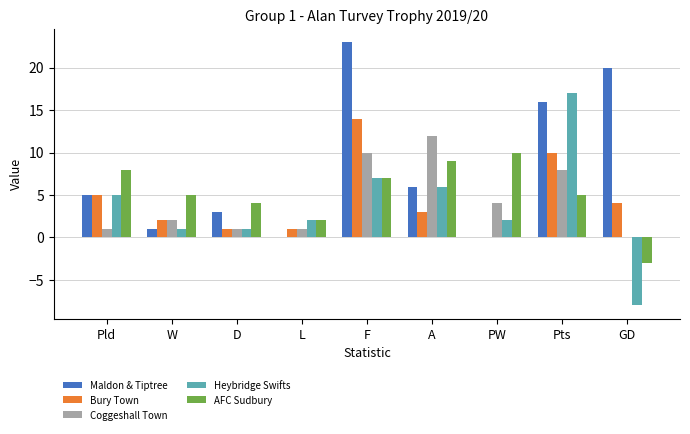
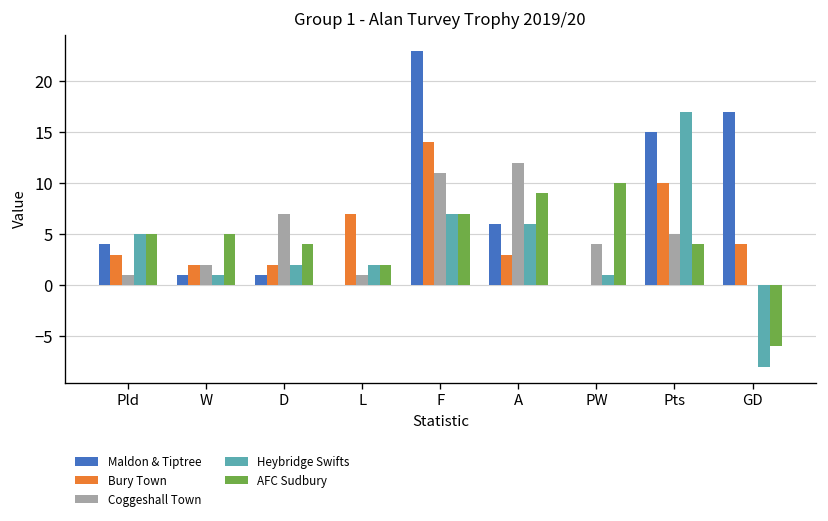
  {
    "Maldon & Tiptree": {
-     "Pld": 5,
+     "Pld": 4,
      "W": 1,
-     "D": 3,
+     "D": 1,
      "L": 0,
      "F": 23,
      "A": 6,
      "PW": 0,
-     "Pts": 16,
-     "GD": 20
+     "Pts": 15,
+     "GD": 17
    },
    "Bury Town": {
-     "Pld": 5,
+     "Pld": 3,
      "W": 2,
-     "D": 1,
-     "L": 1,
+     "D": 2,
+     "L": 7,
      "F": 14,
      "A": 3,
      "PW": 0,
      "Pts": 10,
      "GD": 4
    },
    "Coggeshall Town": {
      "Pld": 1,
      "W": 2,
-     "D": 1,
+     "D": 7,
      "L": 1,
-     "F": 10,
+     "F": 11,
      "A": 12,
      "PW": 4,
-     "Pts": 8,
+     "Pts": 5,
      "GD": 0
    },
    "Heybridge Swifts": {
      "Pld": 5,
      "W": 1,
-     "D": 1,
+     "D": 2,
      "L": 2,
      "F": 7,
      "A": 6,
-     "PW": 2,
+     "PW": 1,
      "Pts": 17,
      "GD": -8
    },
    "AFC Sudbury": {
-     "Pld": 8,
+     "Pld": 5,
      "W": 5,
      "D": 4,
      "L": 2,
      "F": 7,
      "A": 9,
      "PW": 10,
-     "Pts": 5,
-     "GD": -3
+     "Pts": 4,
+     "GD": -6
    }
  }
